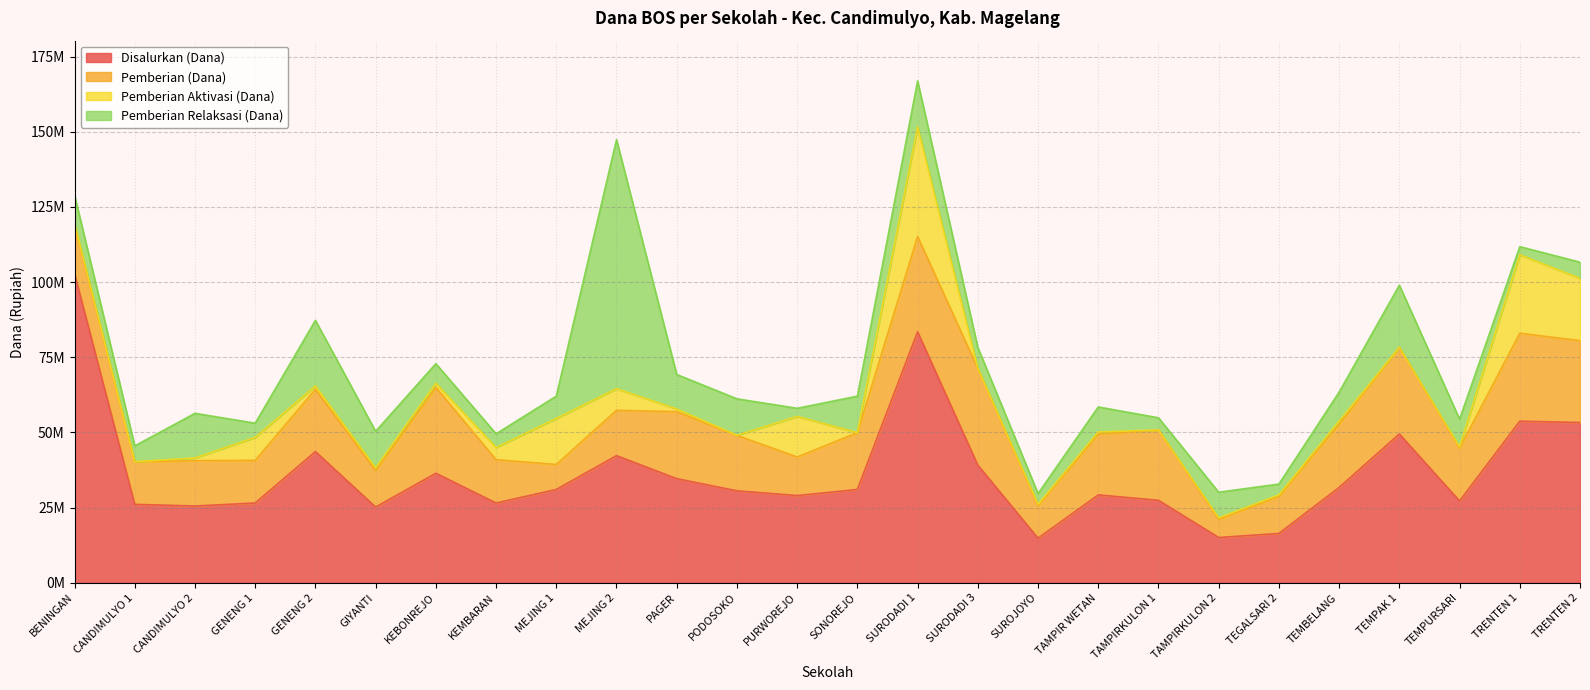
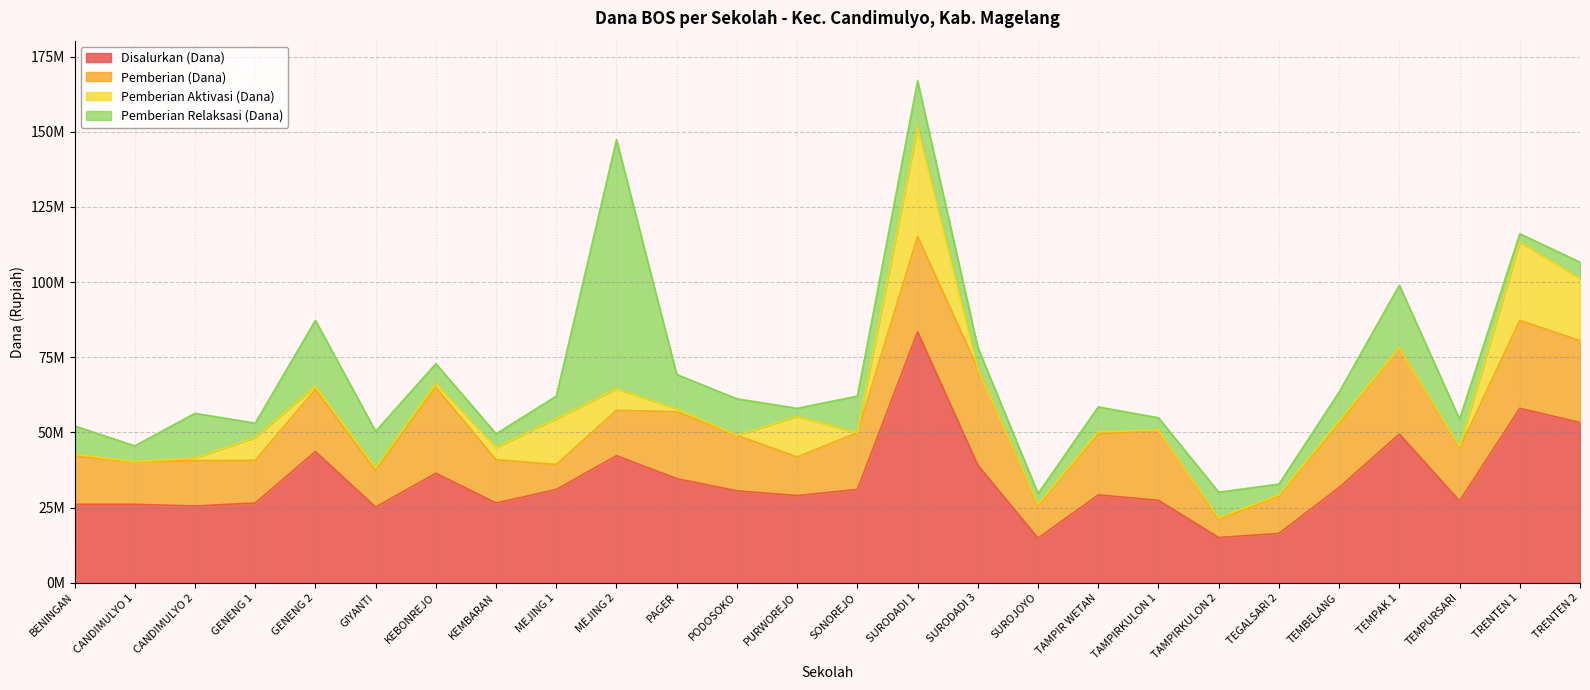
  {
    "Disalurkan (Dana)": {
-     "BENINGAN": 103000000,
+     "BENINGAN": 26000000,
      "CANDIMULYO 1": 26000000,
      "CANDIMULYO 2": 26000000,
      "GENENG 1": 27000000,
      "GENENG 2": 44000000,
      "GIYANTI": 25000000,
      "KEBONREJO": 36000000,
      "KEMBARAN": 27000000,
      "MEJING 1": 31000000,
      "MEJING 2": 42000000,
      "PAGER": 35000000,
      "PODOSOKO": 31000000,
      "PURWOREJO": 29000000,
      "SONOREJO": 31000000,
      "SURODADI 1": 83000000,
      "SURODADI 3": 39000000,
      "SUROJOYO": 15000000,
      "TAMPIR WETAN": 29000000,
      "TAMPIRKULON 1": 27000000,
      "TAMPIRKULON 2": 15000000,
      "TEGALSARI 2": 16000000,
      "TEMBELANG": 32000000,
      "TEMPAK 1": 50000000,
      "TEMPURSARI": 27000000,
-     "TRENTEN 1": 54000000,
+     "TRENTEN 1": 58000000,
      "TRENTEN 2": 53000000
    },
    "Pemberian Relaksasi (Dana)": {
      "BENINGAN": 9000000,
      "CANDIMULYO 1": 5000000,
      "CANDIMULYO 2": 15000000,
      "GENENG 1": 5000000,
      "GENENG 2": 22000000,
      "GIYANTI": 12000000,
      "KEBONREJO": 7000000,
      "KEMBARAN": 5000000,
      "MEJING 1": 7000000,
      "MEJING 2": 83000000,
      "PAGER": 11000000,
      "PODOSOKO": 12000000,
      "PURWOREJO": 3000000,
      "SONOREJO": 12000000,
      "SURODADI 1": 15000000,
      "SURODADI 3": 7000000,
      "SUROJOYO": 4000000,
      "TAMPIR WETAN": 8000000,
      "TAMPIRKULON 1": 4000000,
      "TAMPIRKULON 2": 9000000,
      "TEGALSARI 2": 4000000,
      "TEMBELANG": 10000000,
      "TEMPAK 1": 21000000,
      "TEMPURSARI": 9000000,
      "TRENTEN 1": 3000000,
      "TRENTEN 2": 5000000
    }
  }
